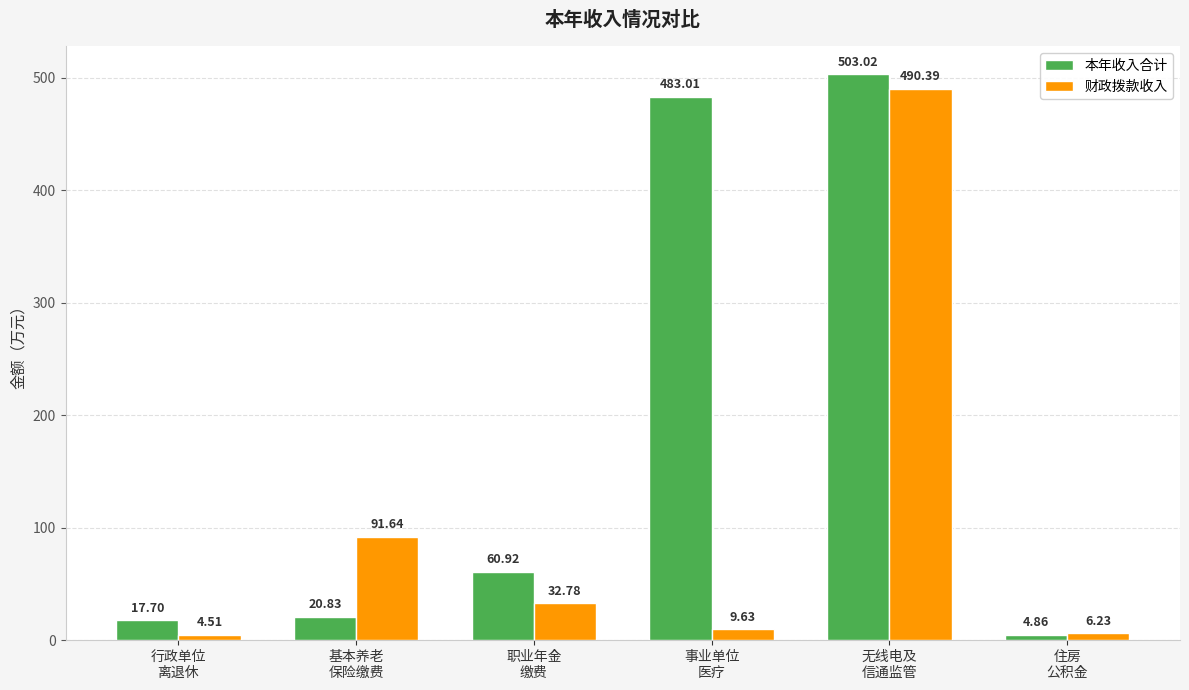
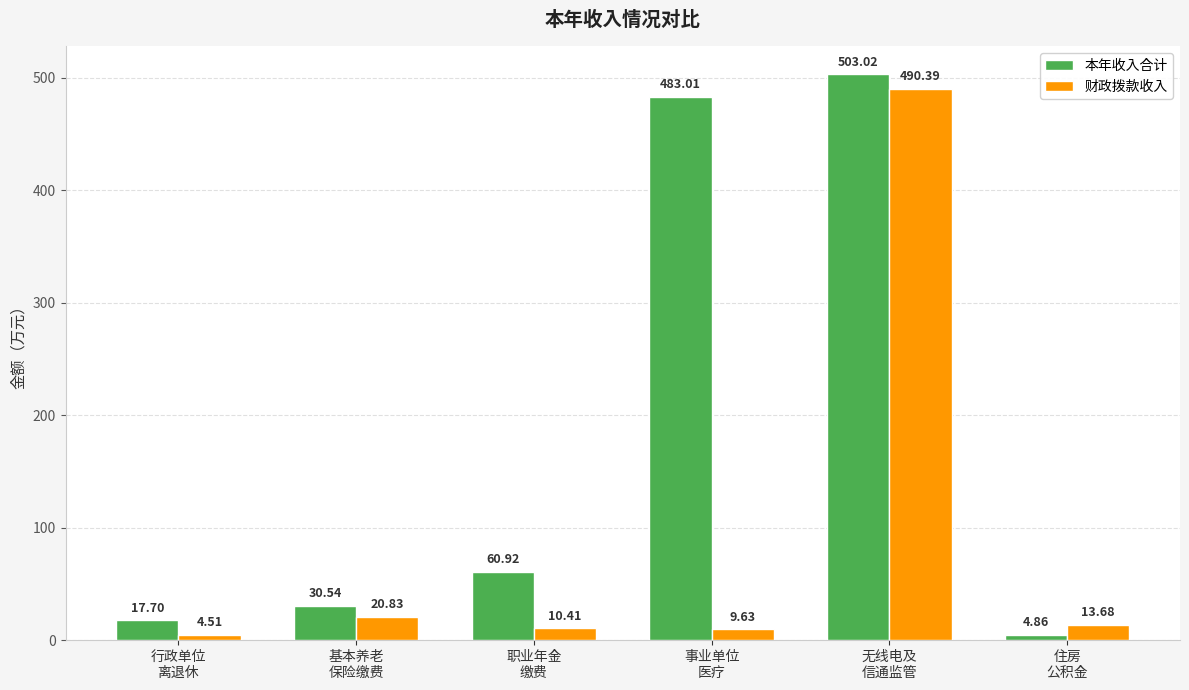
  {
    "本年收入合计": {
      "行政单位 离退休": 17.70,
-     "基本养老 保险缴费": 20.83,
+     "基本养老 保险缴费": 30.54,
      "职业年金 缴费": 60.92,
      "事业单位 医疗": 483.01,
      "无线电及 信通监管": 503.02,
      "住房 公积金": 4.86
    },
    "财政拨款收入": {
      "行政单位 离退休": 4.51,
-     "基本养老 保险缴费": 91.64,
-     "职业年金 缴费": 32.78,
+     "基本养老 保险缴费": 20.83,
+     "职业年金 缴费": 10.41,
      "事业单位 医疗": 9.63,
      "无线电及 信通监管": 490.39,
-     "住房 公积金": 6.23
+     "住房 公积金": 13.68
    }
  }
